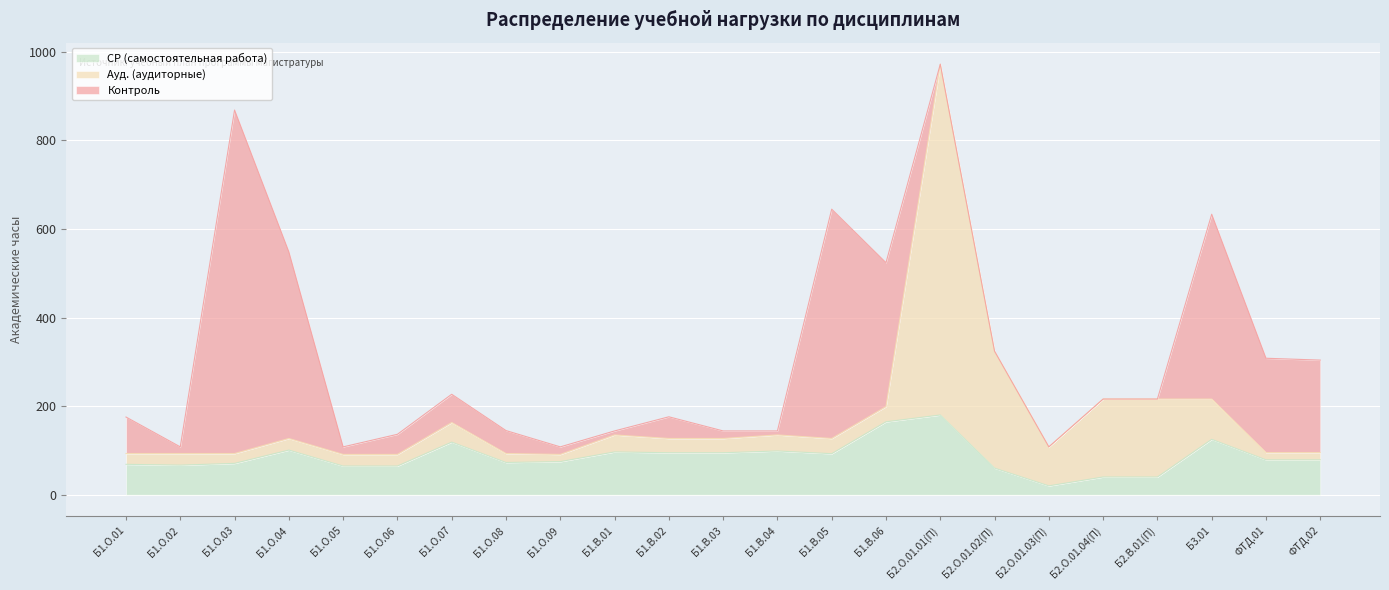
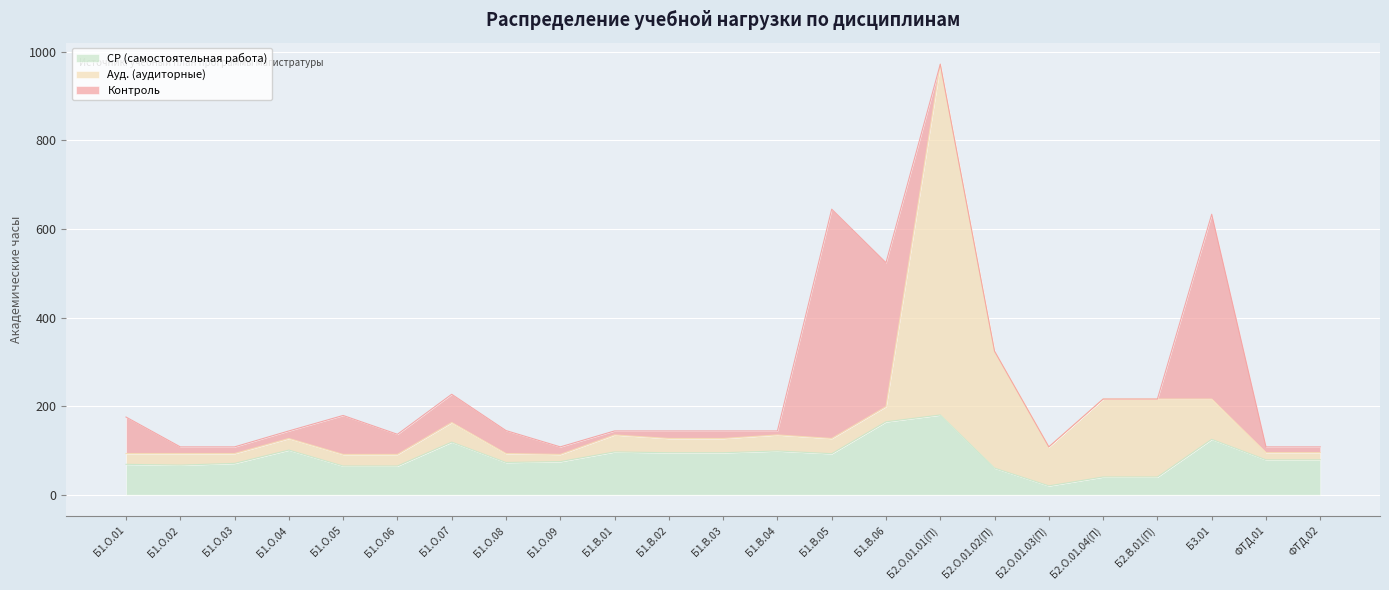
  {
    "Контроль": {
      "Б1.О.01": 80,
      "Б1.О.02": 20,
-     "Б1.О.03": 780,
-     "Б1.О.04": 420,
-     "Б1.О.05": 20,
+     "Б1.О.03": 20,
+     "Б1.О.04": 20,
+     "Б1.О.05": 90,
      "Б1.О.06": 50,
      "Б1.О.07": 60,
      "Б1.О.08": 50,
      "Б1.О.09": 20,
      "Б1.В.01": 10,
-     "Б1.В.02": 50,
+     "Б1.В.02": 20,
      "Б1.В.03": 20,
      "Б1.В.04": 10,
      "Б1.В.05": 520,
      "Б1.В.06": 320,
      "Б3.01": 420,
-     "ФТД.01": 210,
-     "ФТД.02": 210
+     "ФТД.01": 10,
+     "ФТД.02": 10
    }
  }
